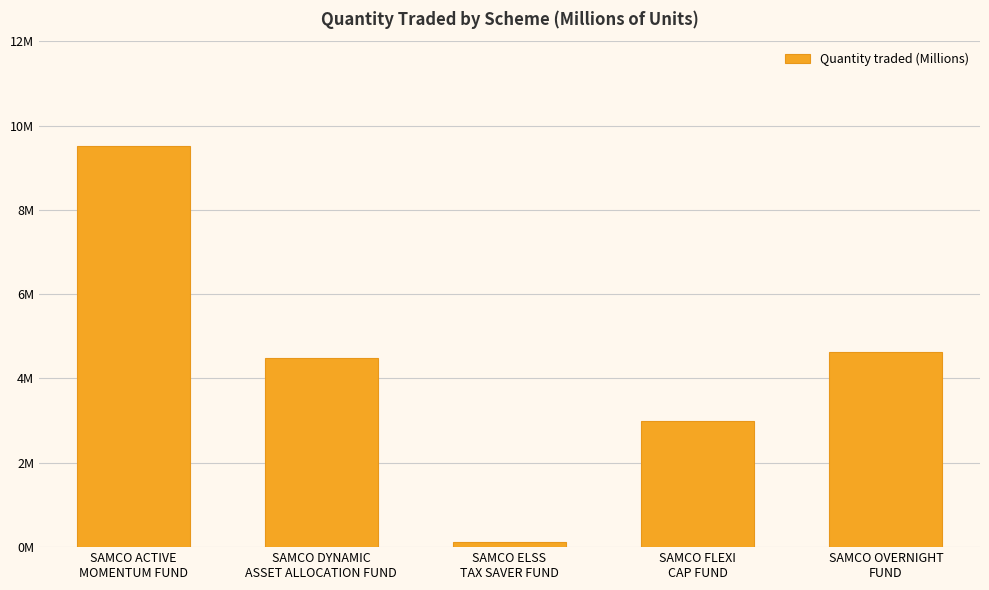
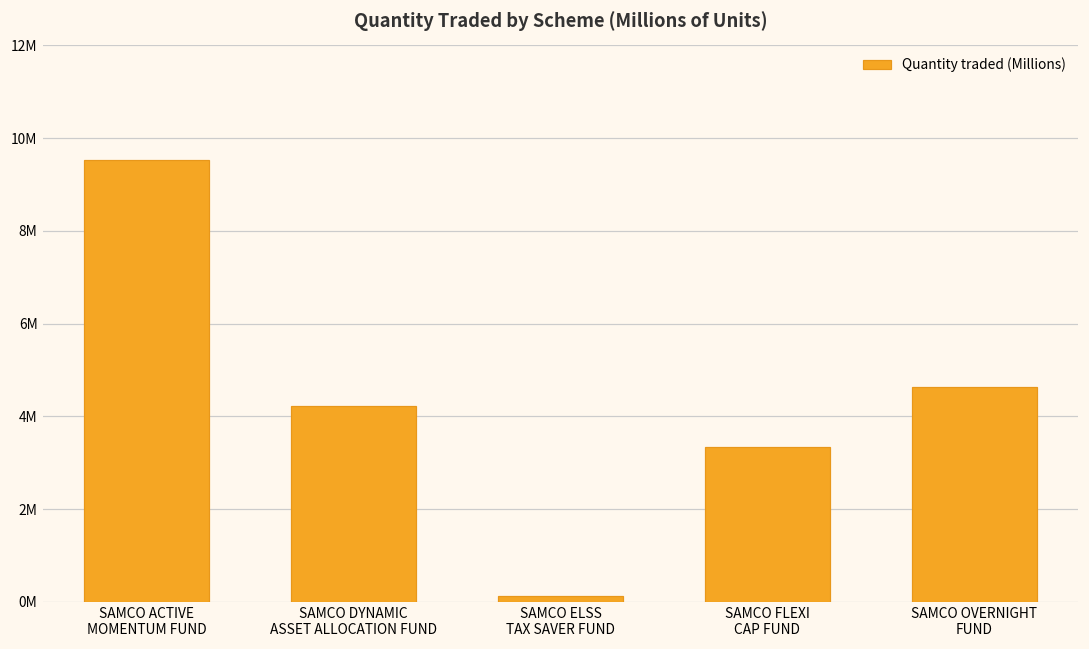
  {
    "SAMCO ACTIVE MOMENTUM FUND": 9500000,
-   "SAMCO DYNAMIC ASSET ALLOCATION FUND": 4500000,
+   "SAMCO DYNAMIC ASSET ALLOCATION FUND": 4200000,
    "SAMCO ELSS TAX SAVER FUND": 100000,
-   "SAMCO FLEXI CAP FUND": 3000000,
+   "SAMCO FLEXI CAP FUND": 3300000,
    "SAMCO OVERNIGHT FUND": 4600000
  }
